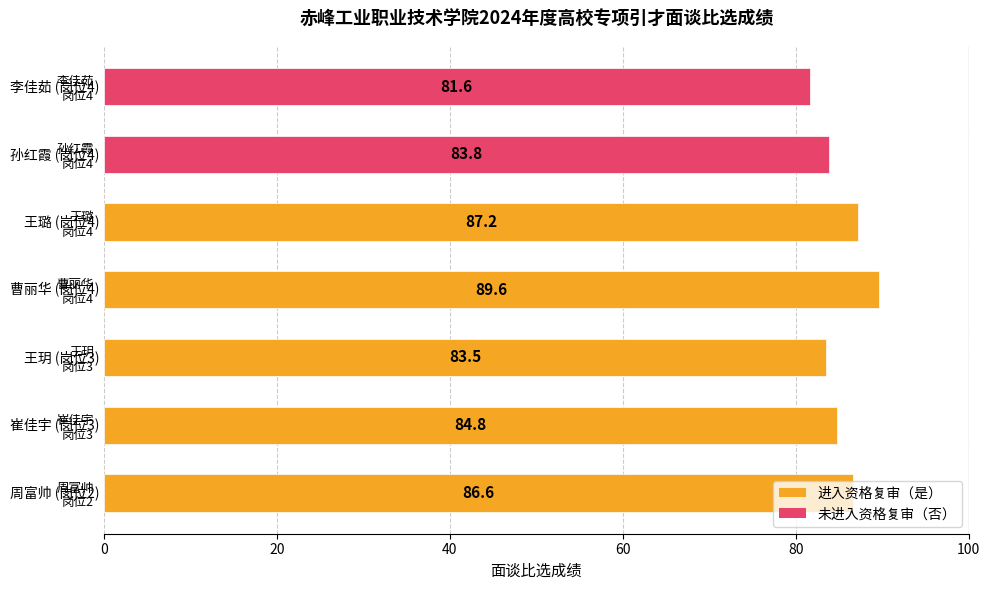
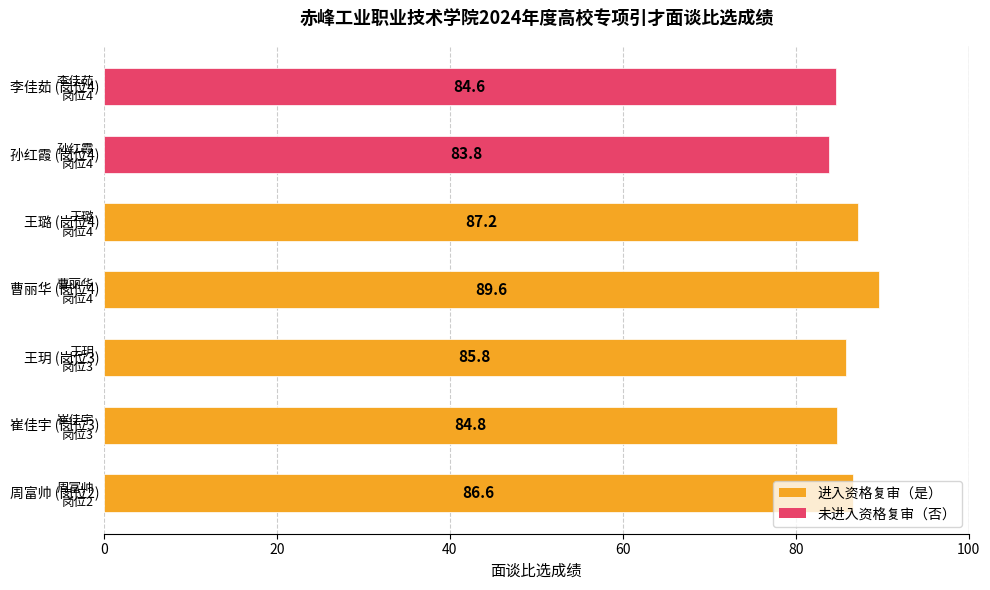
  {
-   "李佳茹 岗位4": 81.6,
+   "李佳茹 岗位4": 84.6,
    "孙红霞 岗位4": 83.8,
    "王璐 岗位4": 87.2,
    "曹丽华 岗位4": 89.6,
-   "王玥 岗位3": 83.5,
+   "王玥 岗位3": 85.8,
    "崔佳宇 岗位3": 84.8
  }
